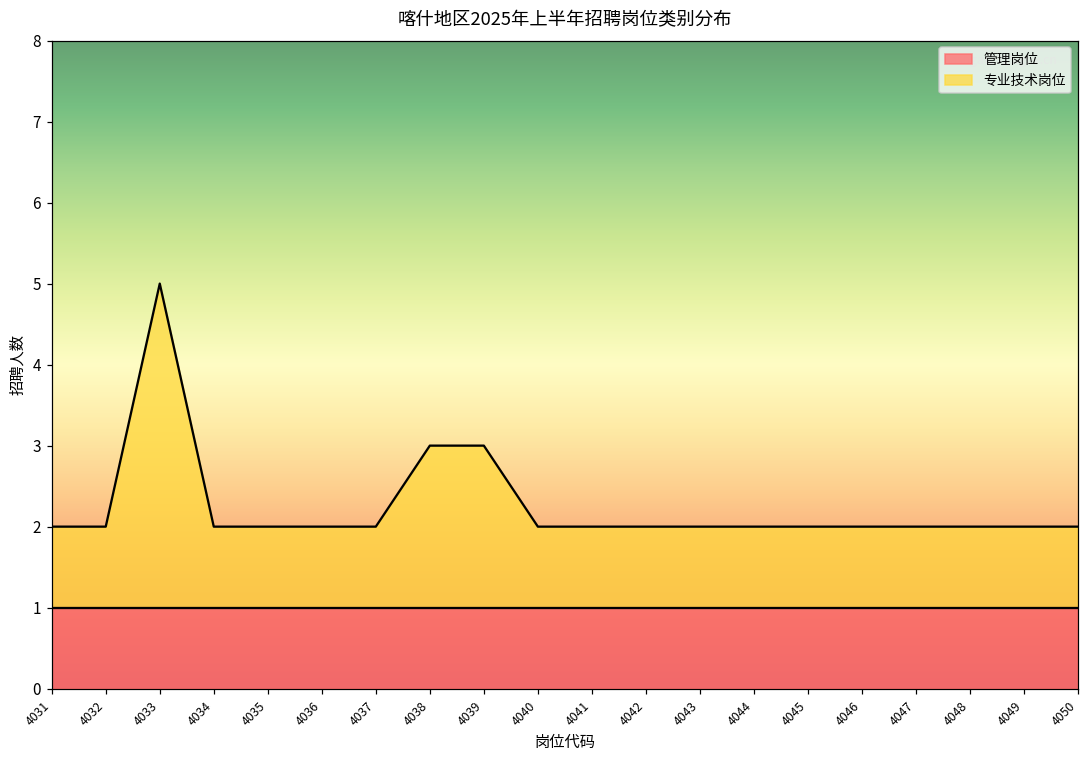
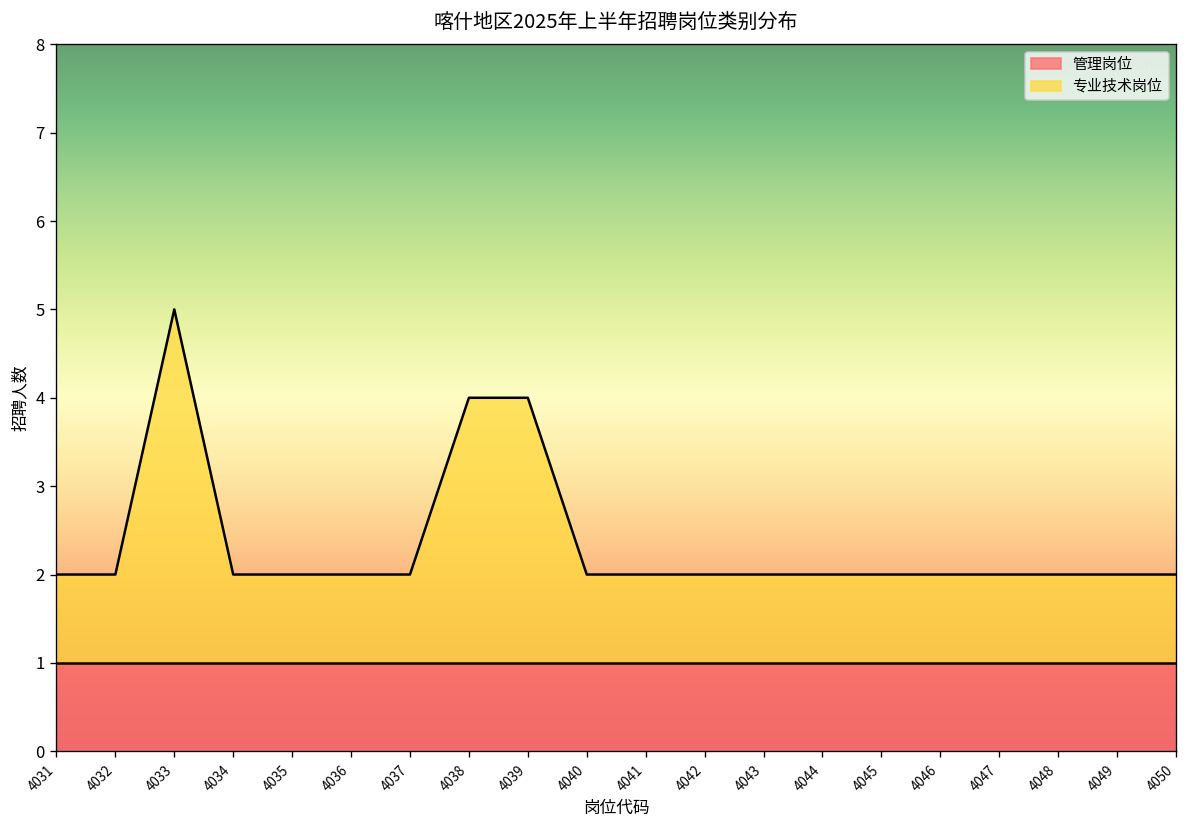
  {
    "管理岗位": {
      "4031": 1.0,
      "4032": 1.0,
      "4033": 1.0,
      "4034": 1.0,
      "4035": 1.0,
      "4036": 1.0,
      "4037": 1.0,
      "4038": 1.0,
      "4039": 1.0,
      "4040": 1.0,
      "4041": 1.0,
      "4042": 1.0,
      "4043": 1.0,
      "4044": 1.0,
      "4045": 1.0,
      "4046": 1.0,
      "4047": 1.0,
      "4048": 1.0,
      "4049": 1.0,
      "4050": 1.0
    },
    "专业技术岗位": {
      "4031": 2.0,
      "4032": 2.0,
      "4033": 5.0,
      "4034": 2.0,
      "4035": 2.0,
      "4036": 2.0,
      "4037": 2.0,
-     "4038": 3.0,
-     "4039": 3.0,
+     "4038": 4.0,
+     "4039": 4.0,
      "4040": 2.0,
      "4041": 2.0,
      "4042": 2.0,
      "4043": 2.0,
      "4044": 2.0,
      "4045": 2.0,
      "4046": 2.0,
      "4047": 2.0,
      "4048": 2.0,
      "4049": 2.0,
      "4050": 2.0
    }
  }
